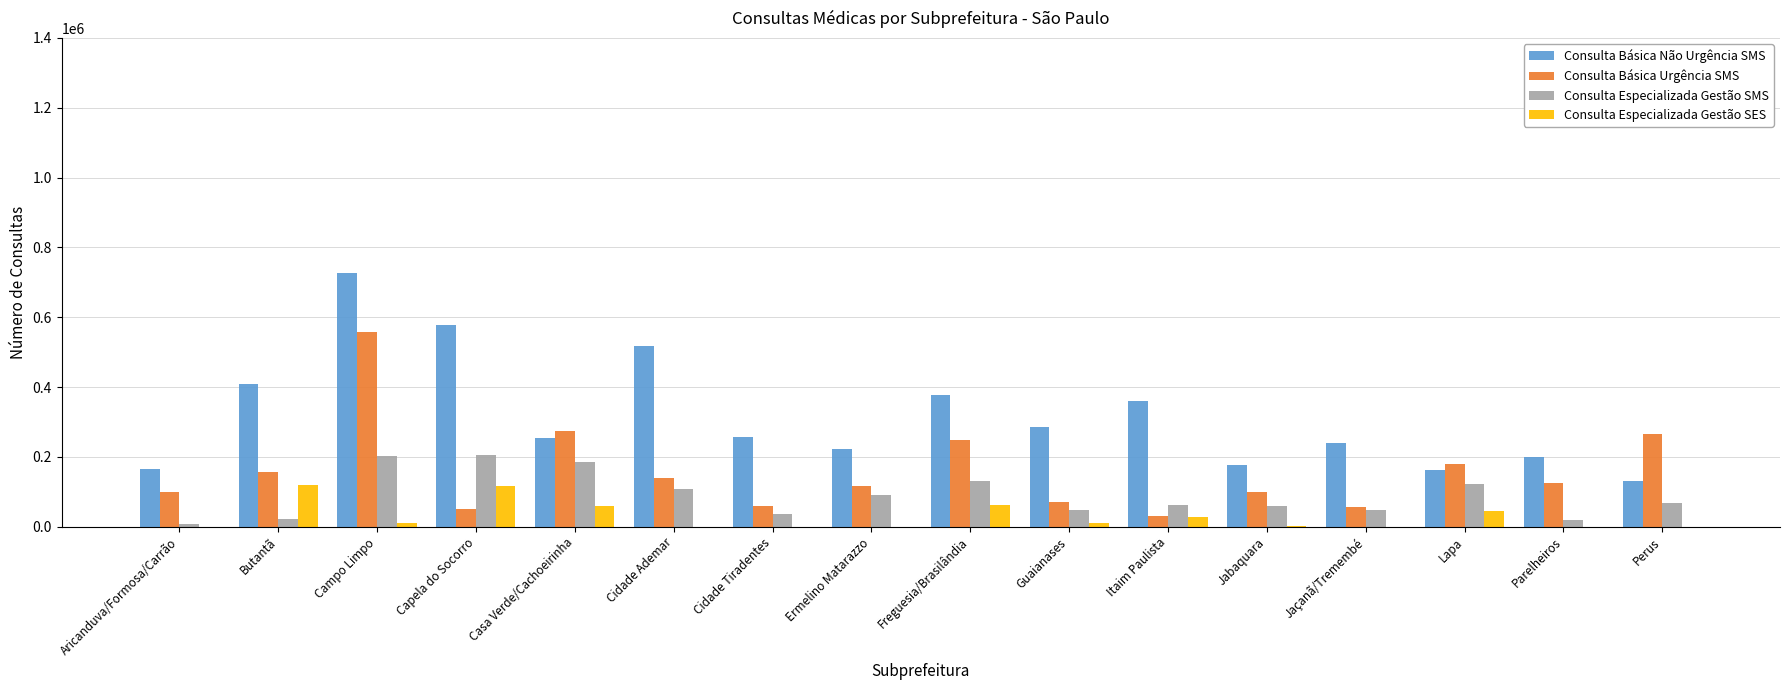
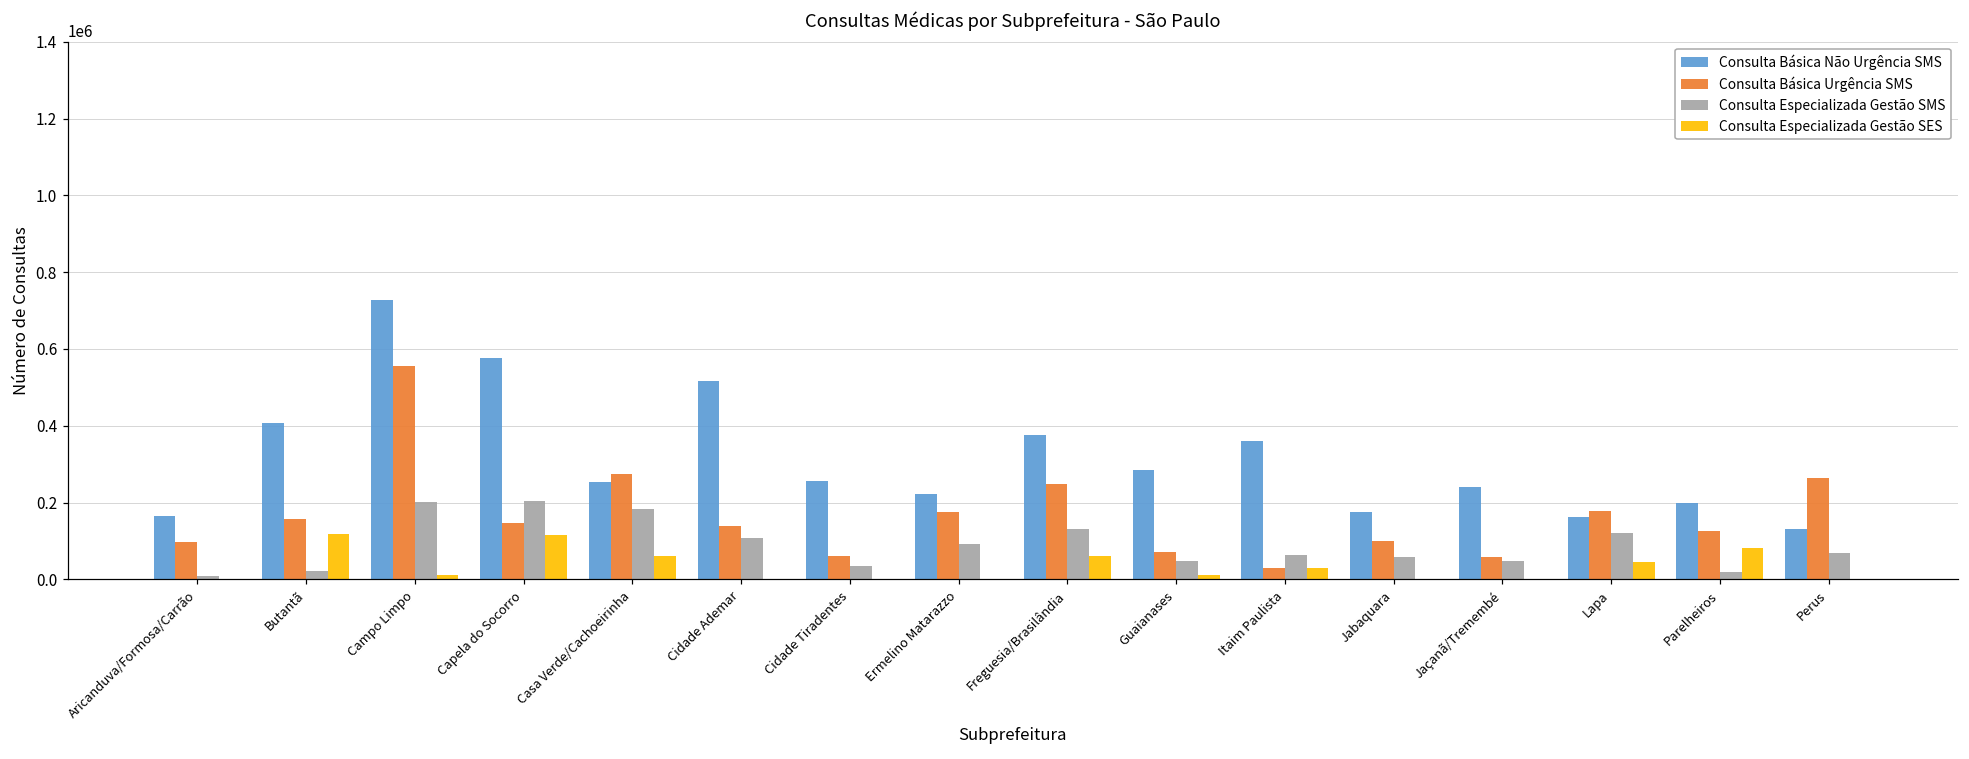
  {
    "Consulta Básica Não Urgência SMS": {
      "Aricanduva/Formosa/Carrão": 170000,
      "Butantã": 410000,
      "Campo Limpo": 730000,
      "Capela do Socorro": 580000,
      "Casa Verde/Cachoeirinha": 250000,
      "Cidade Ademar": 520000,
      "Cidade Tiradentes": 260000,
      "Ermelino Matarazzo": 220000,
      "Freguesia/Brasilândia": 380000,
      "Guaianases": 290000,
      "Itaim Paulista": 360000,
      "Jabaquara": 180000,
      "Jaçanã/Tremembé": 240000,
      "Lapa": 160000,
      "Parelheiros": 200000,
      "Perus": 130000
    },
    "Consulta Básica Urgência SMS": {
      "Aricanduva/Formosa/Carrão": 100000,
      "Butantã": 160000,
      "Campo Limpo": 560000,
-     "Capela do Socorro": 50000,
+     "Capela do Socorro": 150000,
      "Casa Verde/Cachoeirinha": 270000,
      "Cidade Ademar": 140000,
      "Cidade Tiradentes": 60000,
-     "Ermelino Matarazzo": 120000,
+     "Ermelino Matarazzo": 180000,
      "Freguesia/Brasilândia": 250000,
      "Guaianases": 70000,
      "Itaim Paulista": 30000,
      "Jabaquara": 100000,
      "Jaçanã/Tremembé": 60000,
      "Lapa": 180000,
      "Parelheiros": 130000,
      "Perus": 260000
    },
    "Consulta Especializada Gestão SMS": {
      "Aricanduva/Formosa/Carrão": 10000,
      "Butantã": 20000,
      "Campo Limpo": 200000,
      "Capela do Socorro": 200000,
      "Casa Verde/Cachoeirinha": 180000,
      "Cidade Ademar": 110000,
      "Cidade Tiradentes": 40000,
      "Ermelino Matarazzo": 90000,
      "Freguesia/Brasilândia": 130000,
      "Guaianases": 50000,
      "Itaim Paulista": 60000,
      "Jabaquara": 60000,
      "Jaçanã/Tremembé": 50000,
      "Lapa": 120000,
      "Parelheiros": 20000,
      "Perus": 70000
    },
    "Consulta Especializada Gestão SES": {
      "Aricanduva/Formosa/Carrão": 0,
      "Butantã": 120000,
      "Campo Limpo": 10000,
      "Capela do Socorro": 120000,
      "Casa Verde/Cachoeirinha": 60000,
      "Cidade Ademar": 0,
      "Cidade Tiradentes": 0,
      "Ermelino Matarazzo": 0,
      "Freguesia/Brasilândia": 60000,
      "Guaianases": 10000,
      "Itaim Paulista": 30000,
      "Jaçanã/Tremembé": 0,
      "Lapa": 50000,
-     "Parelheiros": 0,
+     "Parelheiros": 80000,
      "Perus": 0
    }
  }
